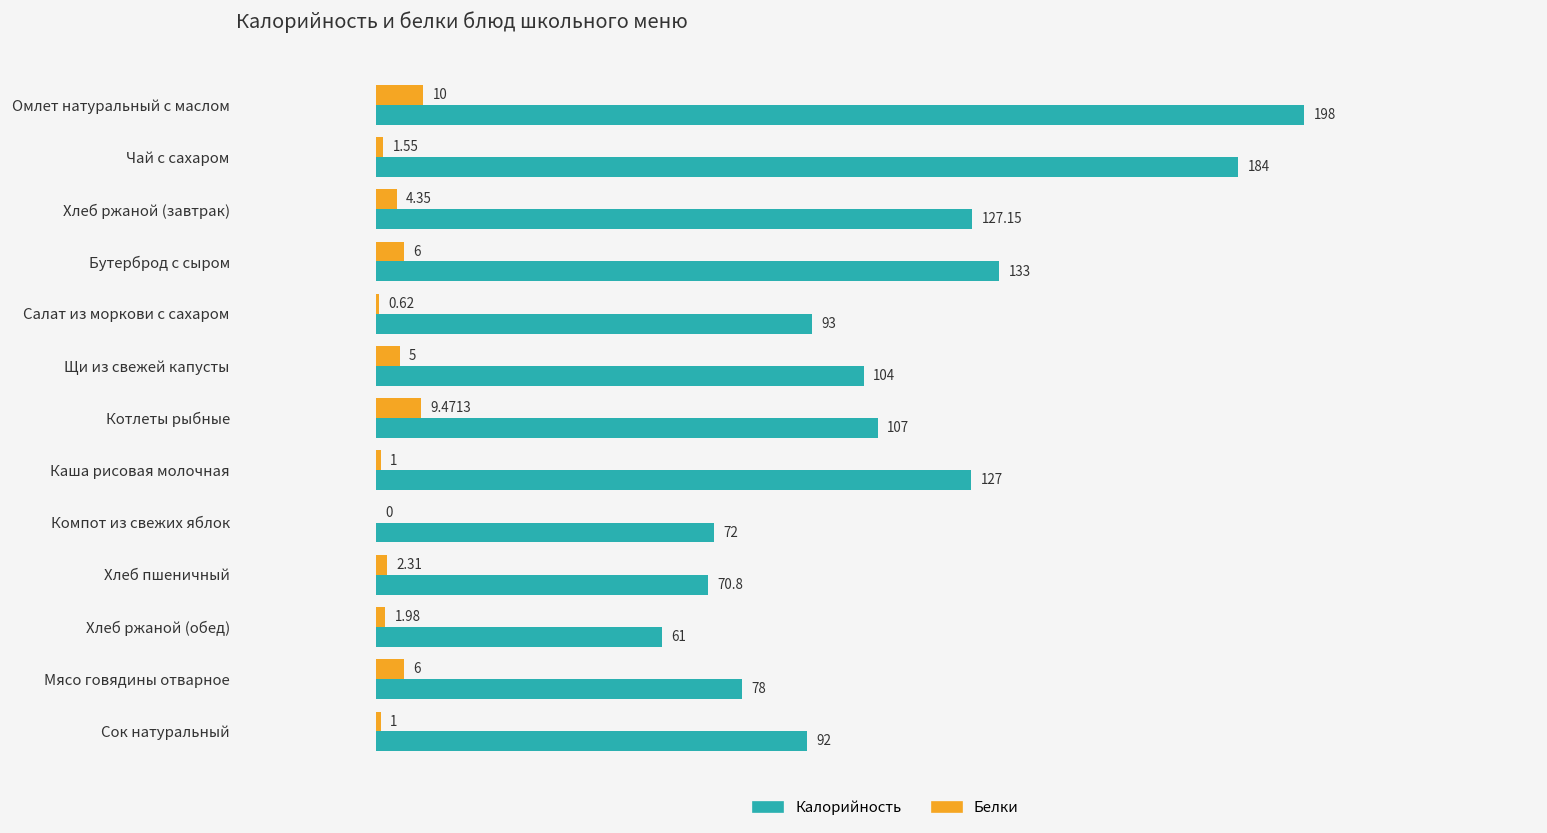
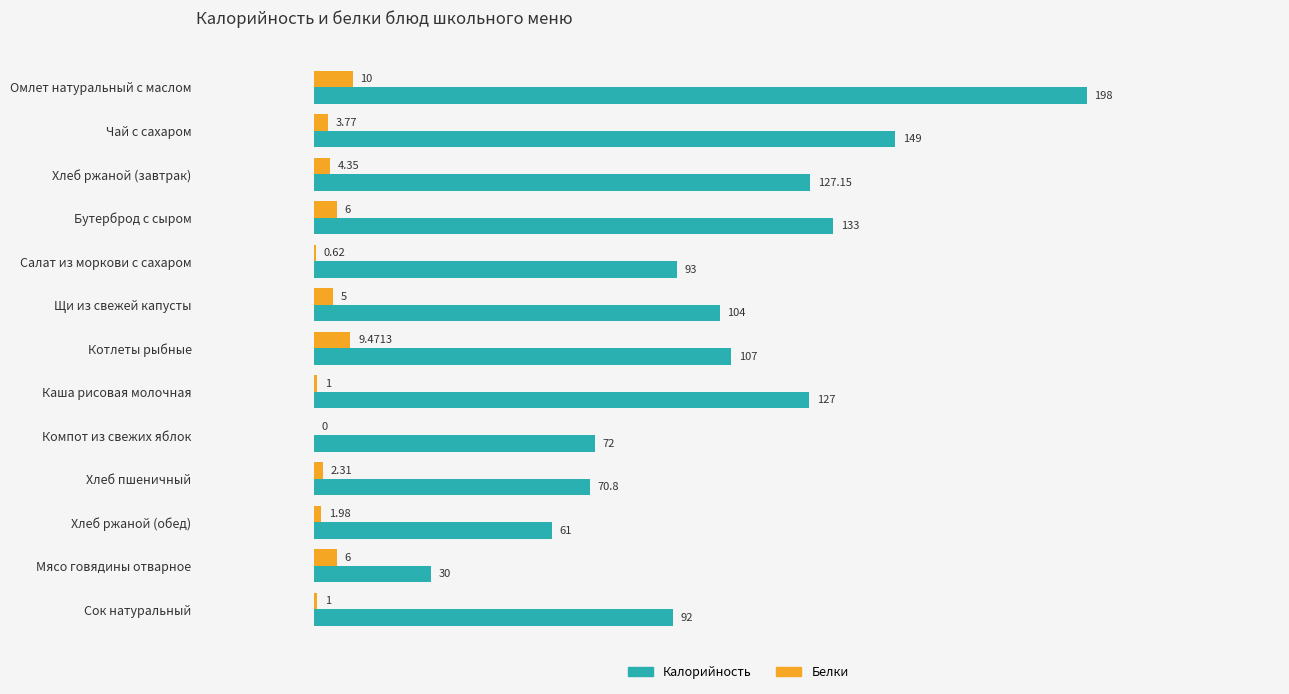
  {
    "Калорийность": {
      "Омлет натуральный с маслом": 198,
-     "Чай с сахаром": 184,
+     "Чай с сахаром": 149,
      "Хлеб ржаной (завтрак)": 127.15,
      "Бутерброд с сыром": 133,
      "Салат из моркови с сахаром": 93,
      "Щи из свежей капусты": 104,
      "Котлеты рыбные": 107,
      "Каша рисовая молочная": 127,
      "Компот из свежих яблок": 72,
      "Хлеб пшеничный": 70.8,
      "Хлеб ржаной (обед)": 61,
-     "Мясо говядины отварное": 78,
+     "Мясо говядины отварное": 30,
      "Сок натуральный": 92
    },
    "Белки": {
      "Омлет натуральный с маслом": 10,
-     "Чай с сахаром": 1.55,
+     "Чай с сахаром": 3.77,
      "Хлеб ржаной (завтрак)": 4.35,
      "Бутерброд с сыром": 6,
      "Салат из моркови с сахаром": 0.62,
      "Щи из свежей капусты": 5,
      "Котлеты рыбные": 9.4713,
      "Каша рисовая молочная": 1,
      "Компот из свежих яблок": 0,
      "Хлеб пшеничный": 2.31,
      "Хлеб ржаной (обед)": 1.98,
      "Мясо говядины отварное": 6,
      "Сок натуральный": 1
    }
  }
